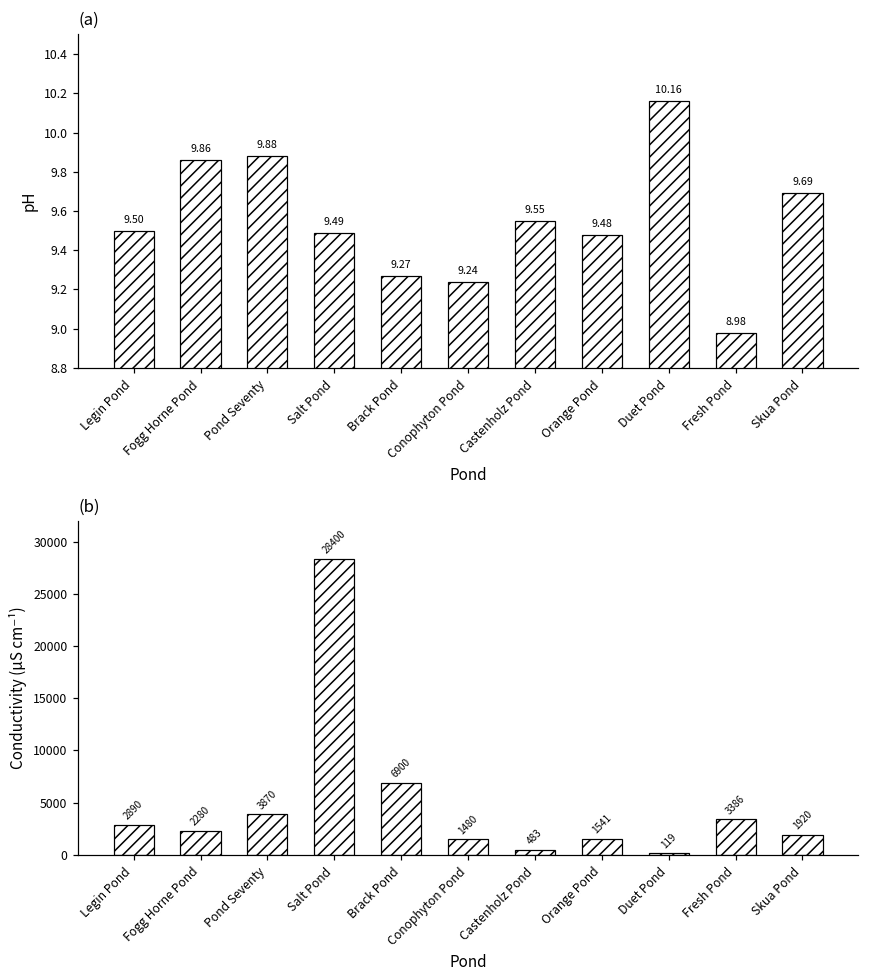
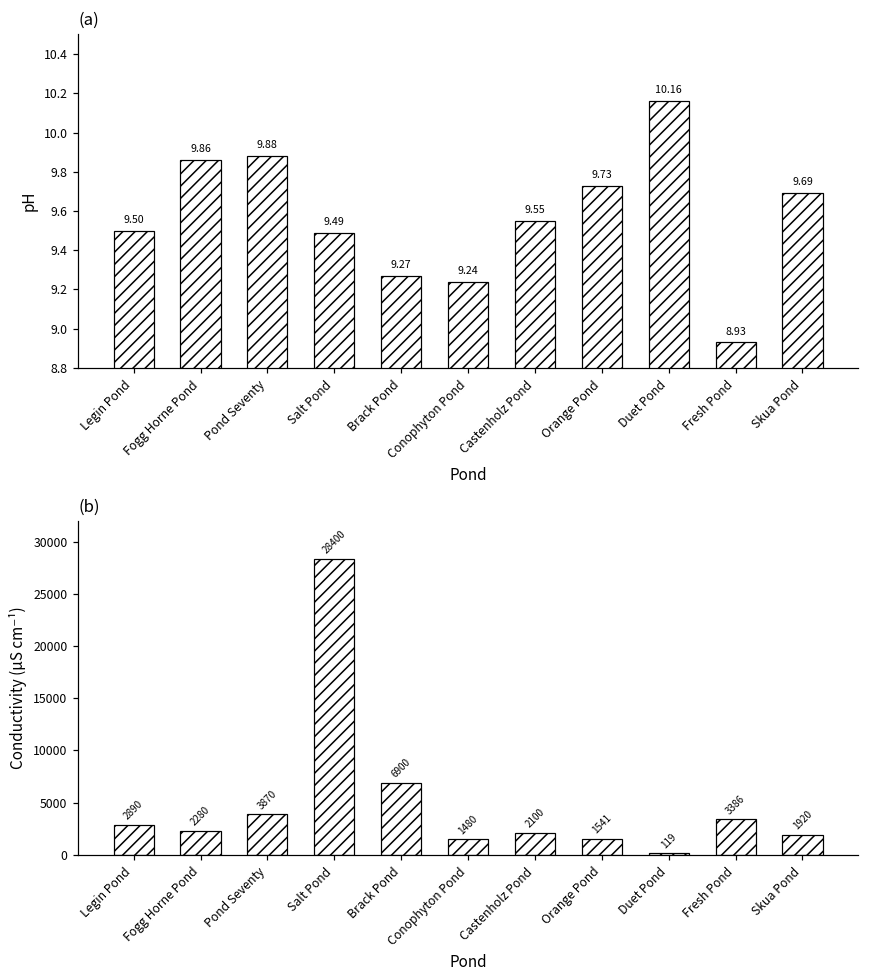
  {
    "(a)": {
      "Legin Pond": 9.50,
      "Fogg Horne Pond": 9.86,
      "Pond Seventy": 9.88,
      "Salt Pond": 9.49,
      "Brack Pond": 9.27,
      "Conophyton Pond": 9.24,
      "Castenholz Pond": 9.55,
-     "Orange Pond": 9.48,
+     "Orange Pond": 9.73,
      "Duet Pond": 10.16,
-     "Fresh Pond": 8.98,
+     "Fresh Pond": 8.93,
      "Skua Pond": 9.69
    },
    "(b)": {
      "Legin Pond": 2890,
      "Fogg Horne Pond": 2280,
      "Pond Seventy": 3870,
      "Salt Pond": 28400,
      "Brack Pond": 6900,
      "Conophyton Pond": 1480,
-     "Castenholz Pond": 483,
+     "Castenholz Pond": 2100,
      "Orange Pond": 1541,
      "Duet Pond": 119,
      "Fresh Pond": 3386,
      "Skua Pond": 1920
    }
  }
